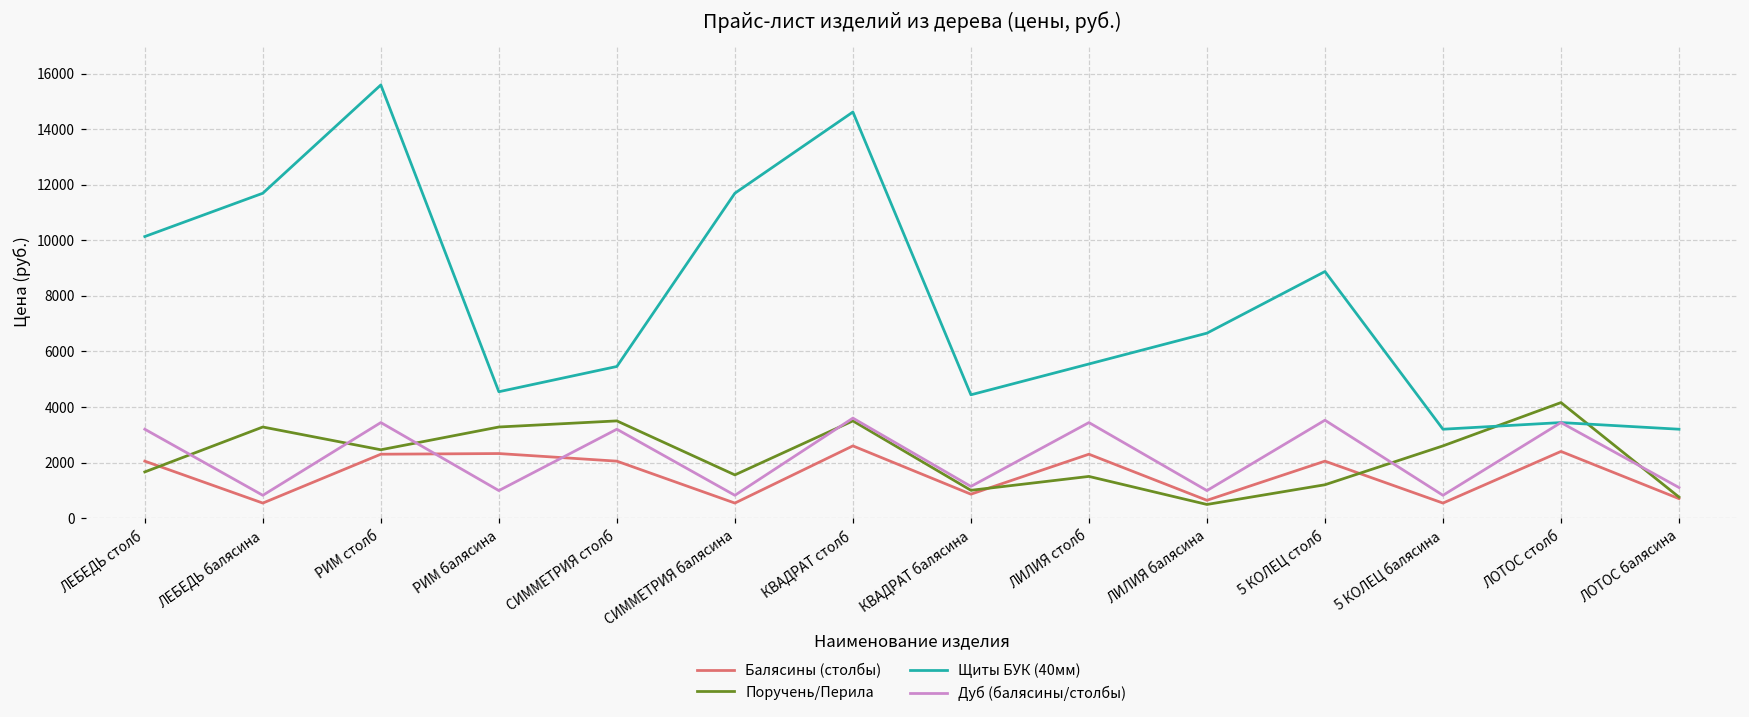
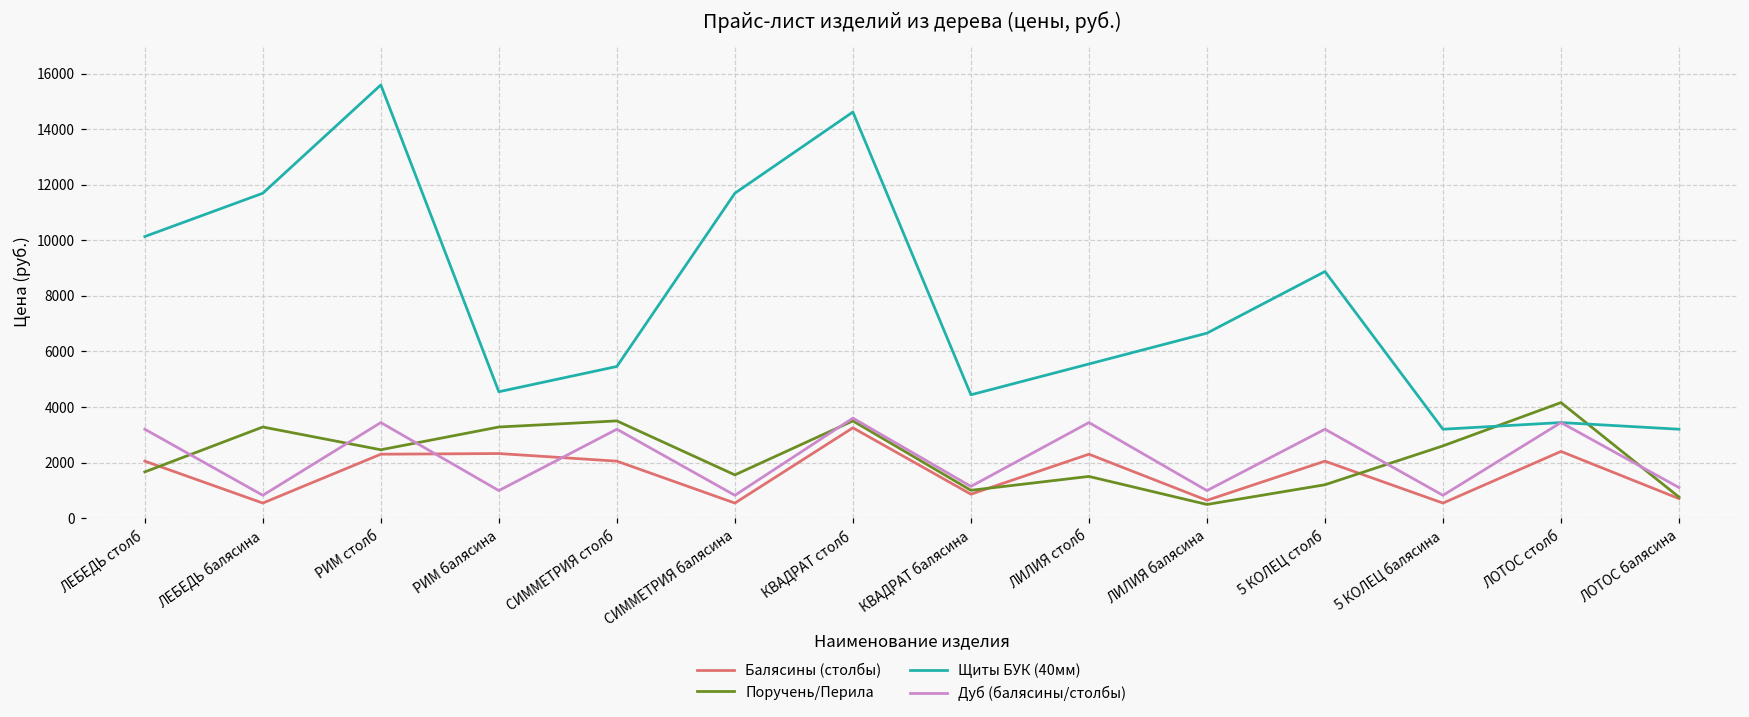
  {
    "Балясины (столбы)": {
      "ЛЕБЕДЬ столб": 2100,
      "ЛЕБЕДЬ балясина": 500,
      "РИМ столб": 2300,
      "РИМ балясина": 2300,
      "СИММЕТРИЯ столб": 2100,
      "СИММЕТРИЯ балясина": 500,
-     "КВАДРАТ столб": 2600,
+     "КВАДРАТ столб": 3300,
      "КВАДРАТ балясина": 900,
      "ЛИЛИЯ столб": 2300,
      "ЛИЛИЯ балясина": 600,
      "5 КОЛЕЦ столб": 2100,
      "5 КОЛЕЦ балясина": 500,
      "ЛОТОС столб": 2400
    },
    "Поручень/Перила": {
      "ЛЕБЕДЬ столб": 1700,
      "ЛЕБЕДЬ балясина": 3300,
      "РИМ столб": 2500,
      "РИМ балясина": 3300,
      "СИММЕТРИЯ столб": 3500,
      "СИММЕТРИЯ балясина": 1600,
      "КВАДРАТ столб": 3500,
      "КВАДРАТ балясина": 1000,
      "ЛИЛИЯ столб": 1500,
      "ЛИЛИЯ балясина": 500,
      "5 КОЛЕЦ столб": 1200,
      "5 КОЛЕЦ балясина": 2600,
      "ЛОТОС столб": 4200
    },
    "Щиты БУК (40мм)": {
      "ЛЕБЕДЬ столб": 10100,
      "ЛЕБЕДЬ балясина": 11700,
      "РИМ столб": 15600,
      "РИМ балясина": 4600,
      "СИММЕТРИЯ столб": 5500,
      "СИММЕТРИЯ балясина": 11700,
      "КВАДРАТ столб": 14600,
      "КВАДРАТ балясина": 4400,
      "ЛИЛИЯ столб": 5600,
      "ЛИЛИЯ балясина": 6700,
      "5 КОЛЕЦ столб": 8900,
      "5 КОЛЕЦ балясина": 3200,
      "ЛОТОС балясина": 3200
    },
    "Дуб (балясины/столбы)": {
      "ЛЕБЕДЬ столб": 3200,
      "ЛЕБЕДЬ балясина": 800,
      "РИМ столб": 3400,
      "РИМ балясина": 1000,
      "СИММЕТРИЯ столб": 3200,
      "СИММЕТРИЯ балясина": 800,
      "КВАДРАТ столб": 3600,
      "КВАДРАТ балясина": 1100,
      "ЛИЛИЯ столб": 3400,
      "ЛИЛИЯ балясина": 1000,
-     "5 КОЛЕЦ столб": 3500,
+     "5 КОЛЕЦ столб": 3200,
      "5 КОЛЕЦ балясина": 800,
      "ЛОТОС балясина": 1100
    }
  }
